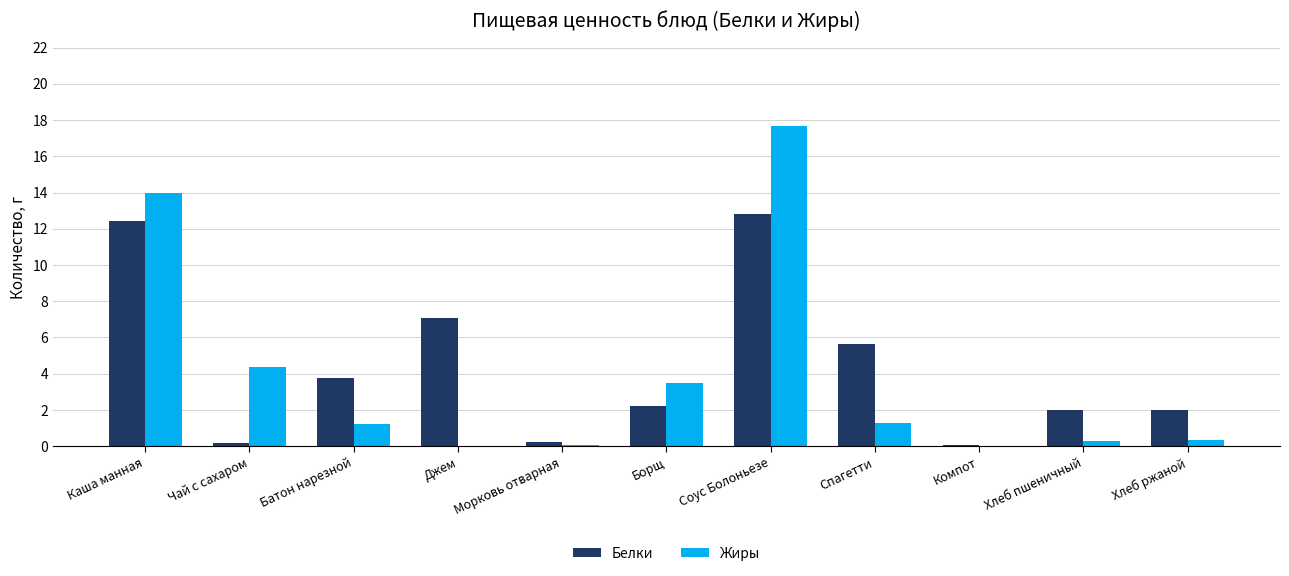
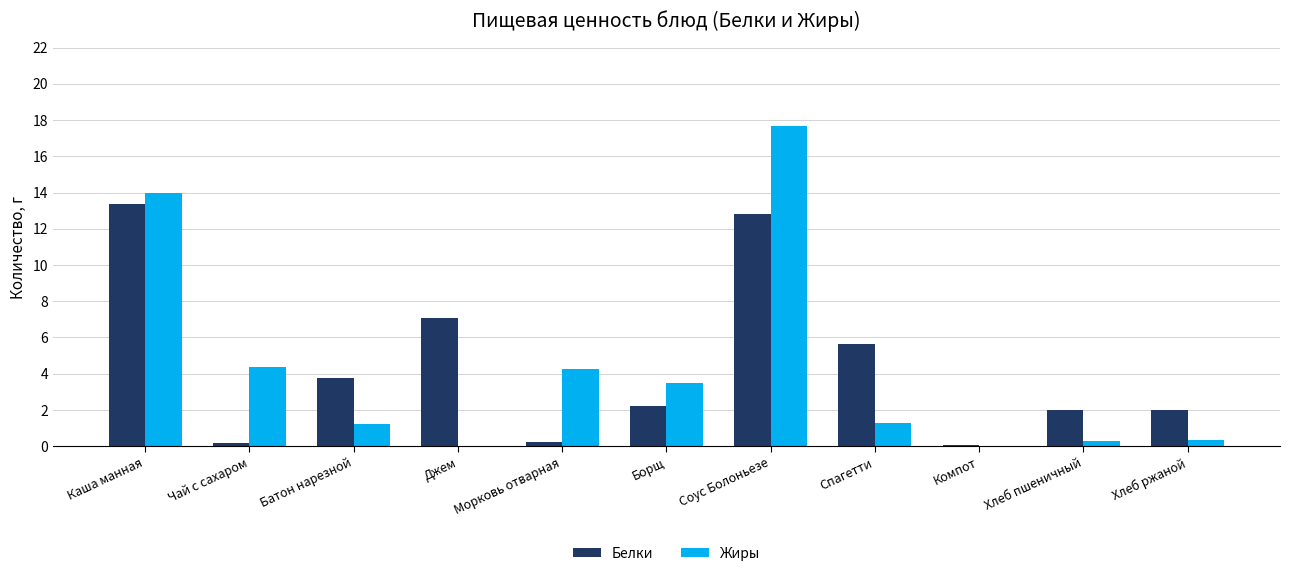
  {
    "Белки": {
-     "Каша манная": 12.5,
+     "Каша манная": 13.4,
      "Чай с сахаром": 0.2,
      "Батон нарезной": 3.8,
      "Джем": 7.1,
      "Морковь отварная": 0.3,
      "Борщ": 2.2,
      "Соус Болоньезе": 12.8,
      "Спагетти": 5.7,
      "Хлеб пшеничный": 2.0,
      "Хлеб ржаной": 2.0
    },
    "Жиры": {
      "Каша манная": 14.0,
      "Чай с сахаром": 4.4,
      "Батон нарезной": 1.3,
      "Джем": 0.0,
-     "Морковь отварная": 0.1,
+     "Морковь отварная": 4.3,
      "Борщ": 3.5,
      "Соус Болоньезе": 17.7,
      "Спагетти": 1.3,
      "Компот": 0.0,
      "Хлеб пшеничный": 0.3,
      "Хлеб ржаной": 0.4
    }
  }
